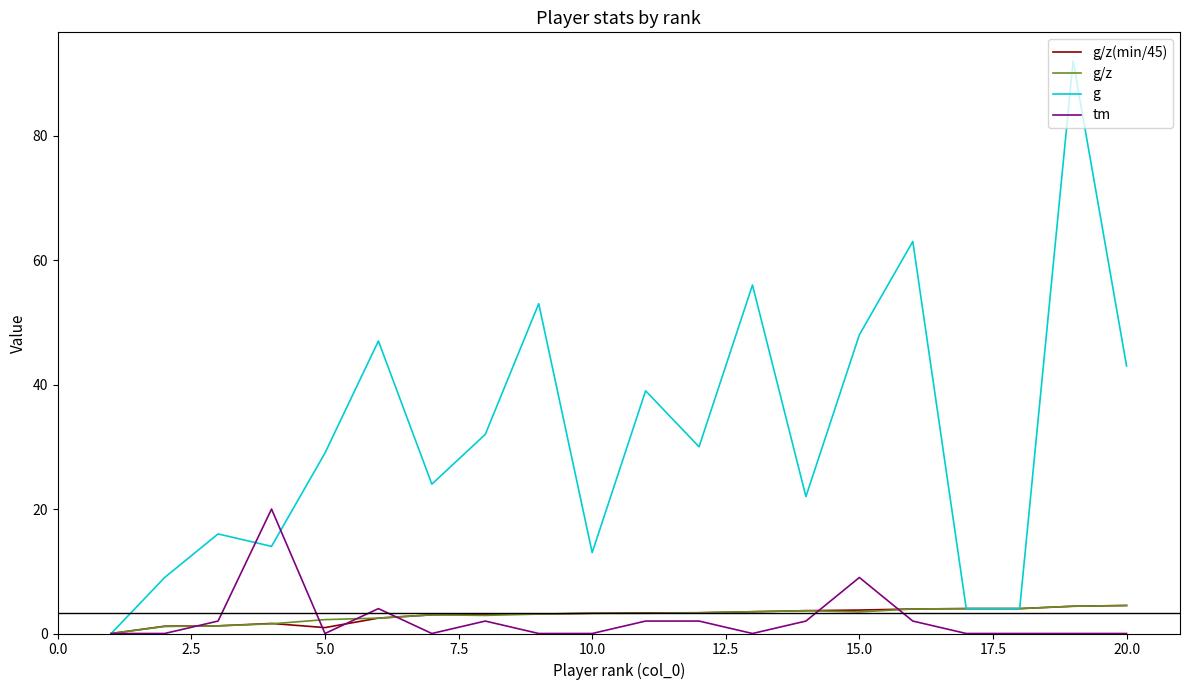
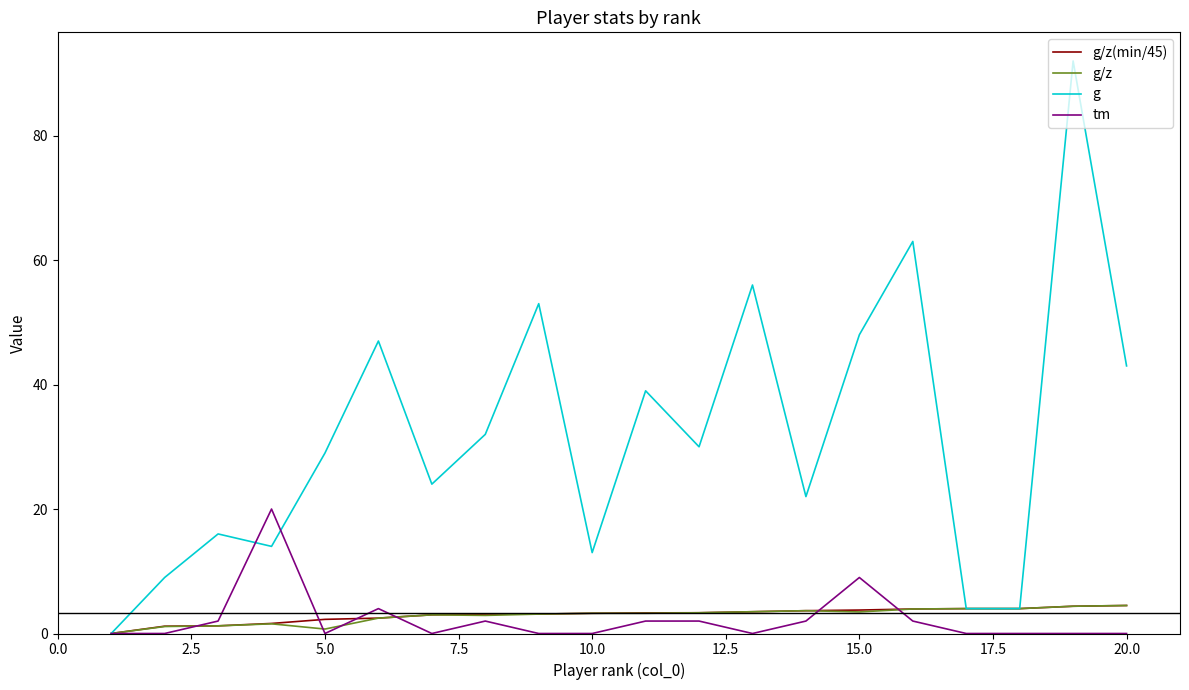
  {
    "g/z(min/45)": {
-     "5.0": 1
+     "5.0": 2
    },
    "g/z": {
-     "5.0": 2
+     "5.0": 1
    },
    "g": {
      "5.0": 29,
      "10.0": 13,
      "15.0": 48,
      "20.0": 43
    },
    "tm": {
      "5.0": 0,
      "10.0": 0,
      "15.0": 9,
      "20.0": 0
    }
  }
